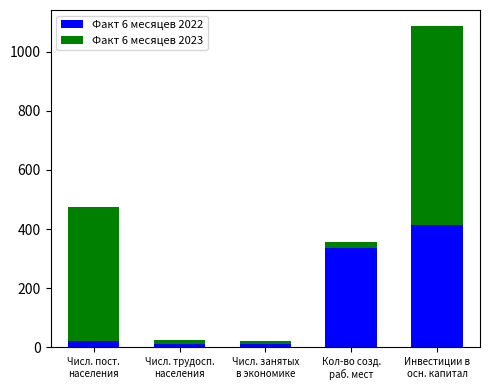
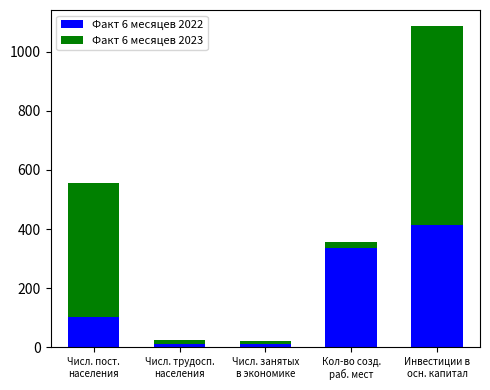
  {
    "Факт 6 месяцев 2022": {
-     "Числ. пост. населения": 20,
+     "Числ. пост. населения": 100,
      "Числ. трудосп. населения": 10,
      "Числ. занятых в экономике": 10,
      "Кол-во созд. раб. мест": 340,
      "Инвестиции в осн. капитал": 410
    },
    "Факт 6 месяцев 2023": {
      "Числ. пост. населения": 450,
      "Числ. трудосп. населения": 10,
      "Числ. занятых в экономике": 10,
      "Кол-во созд. раб. мест": 20,
      "Инвестиции в осн. капитал": 670
    }
  }
